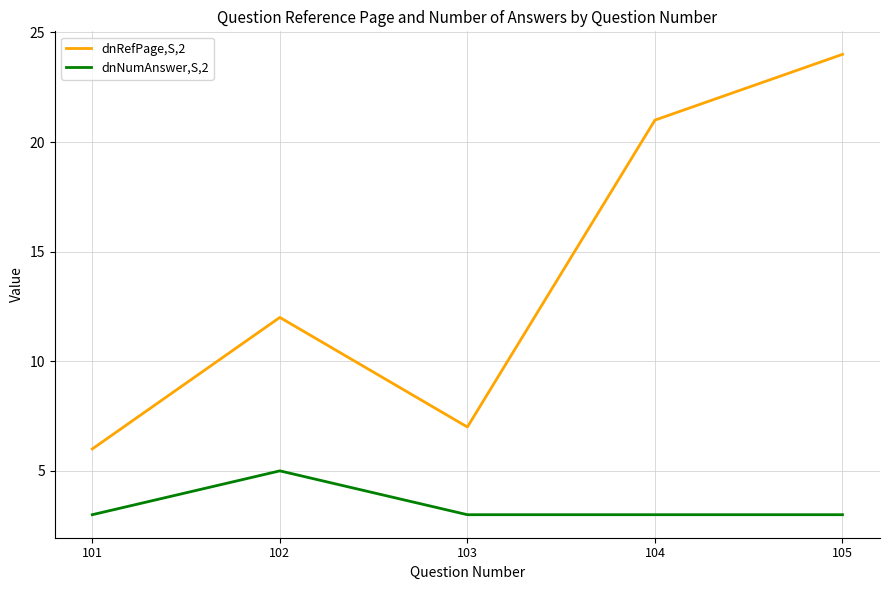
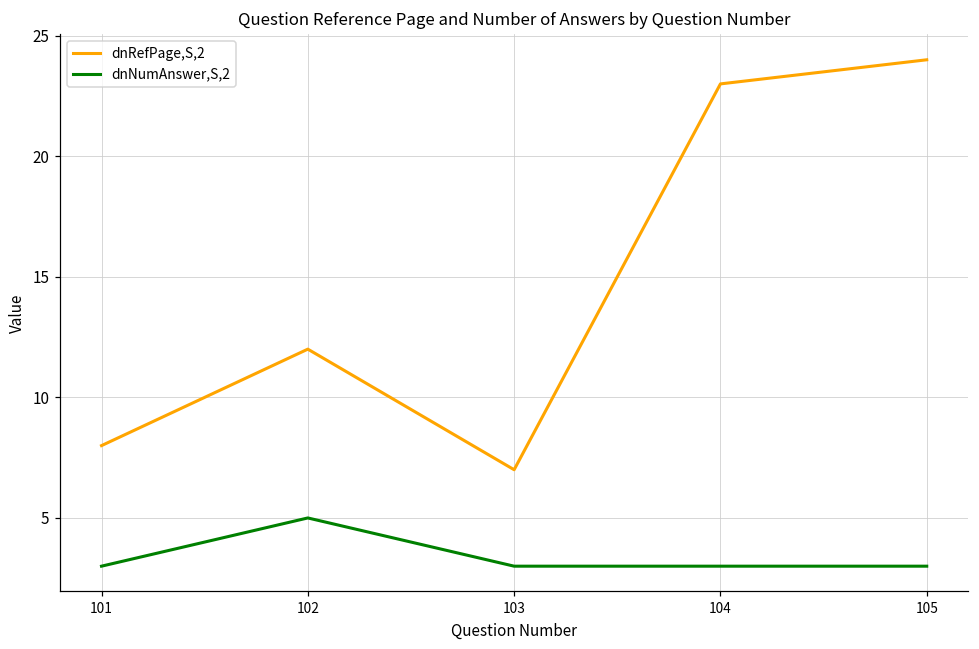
  {
    "dnRefPage,S,2": {
-     "101": 6,
+     "101": 8,
      "102": 12,
      "103": 7,
-     "104": 21,
+     "104": 23,
      "105": 24
    },
    "dnNumAnswer,S,2": {
      "101": 3,
      "102": 5,
      "103": 3,
      "104": 3,
      "105": 3
    }
  }
